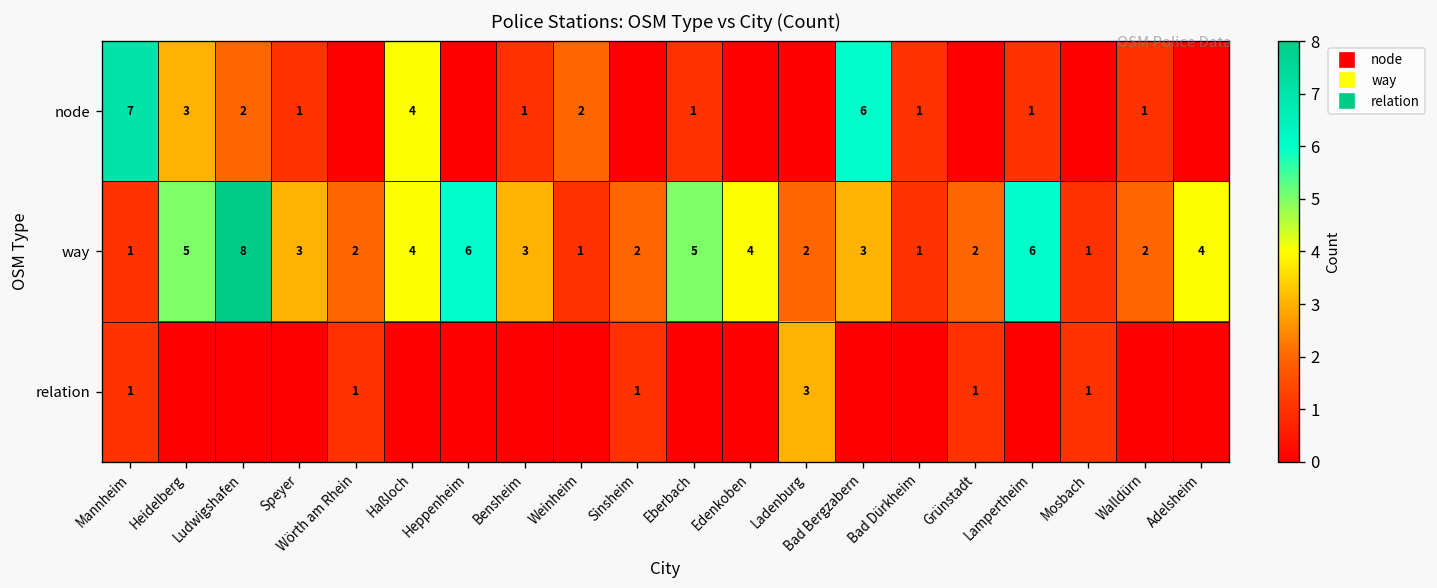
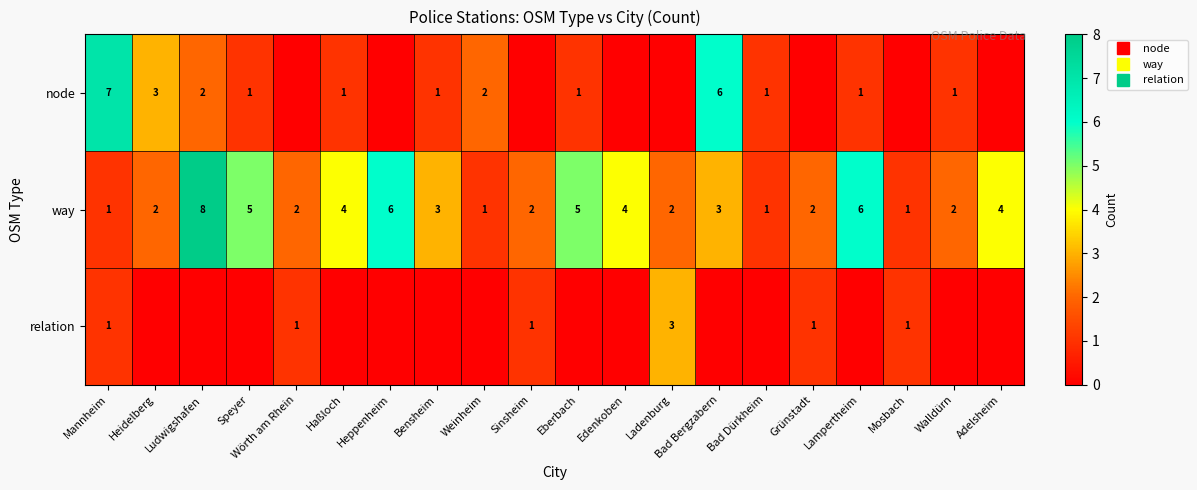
  {
    "node": {
      "Mannheim": 7,
      "Heidelberg": 3,
      "Ludwigshafen": 2,
      "Speyer": 1,
-     "Haßloch": 4,
+     "Haßloch": 1,
      "Bensheim": 1,
      "Weinheim": 2,
      "Eberbach": 1,
      "Bad Bergzabern": 6,
      "Bad Dürkheim": 1,
      "Lampertheim": 1,
      "Walldürn": 1
    },
    "way": {
      "Mannheim": 1,
-     "Heidelberg": 5,
+     "Heidelberg": 2,
      "Ludwigshafen": 8,
-     "Speyer": 3,
+     "Speyer": 5,
      "Wörth am Rhein": 2,
      "Haßloch": 4,
      "Heppenheim": 6,
      "Bensheim": 3,
      "Weinheim": 1,
      "Sinsheim": 2,
      "Eberbach": 5,
      "Edenkoben": 4,
      "Ladenburg": 2,
      "Bad Bergzabern": 3,
      "Bad Dürkheim": 1,
      "Grünstadt": 2,
      "Lampertheim": 6,
      "Mosbach": 1,
      "Walldürn": 2,
      "Adelsheim": 4
    },
    "relation": {
      "Mannheim": 1,
      "Wörth am Rhein": 1,
      "Sinsheim": 1,
      "Ladenburg": 3,
      "Grünstadt": 1,
      "Mosbach": 1
    }
  }
